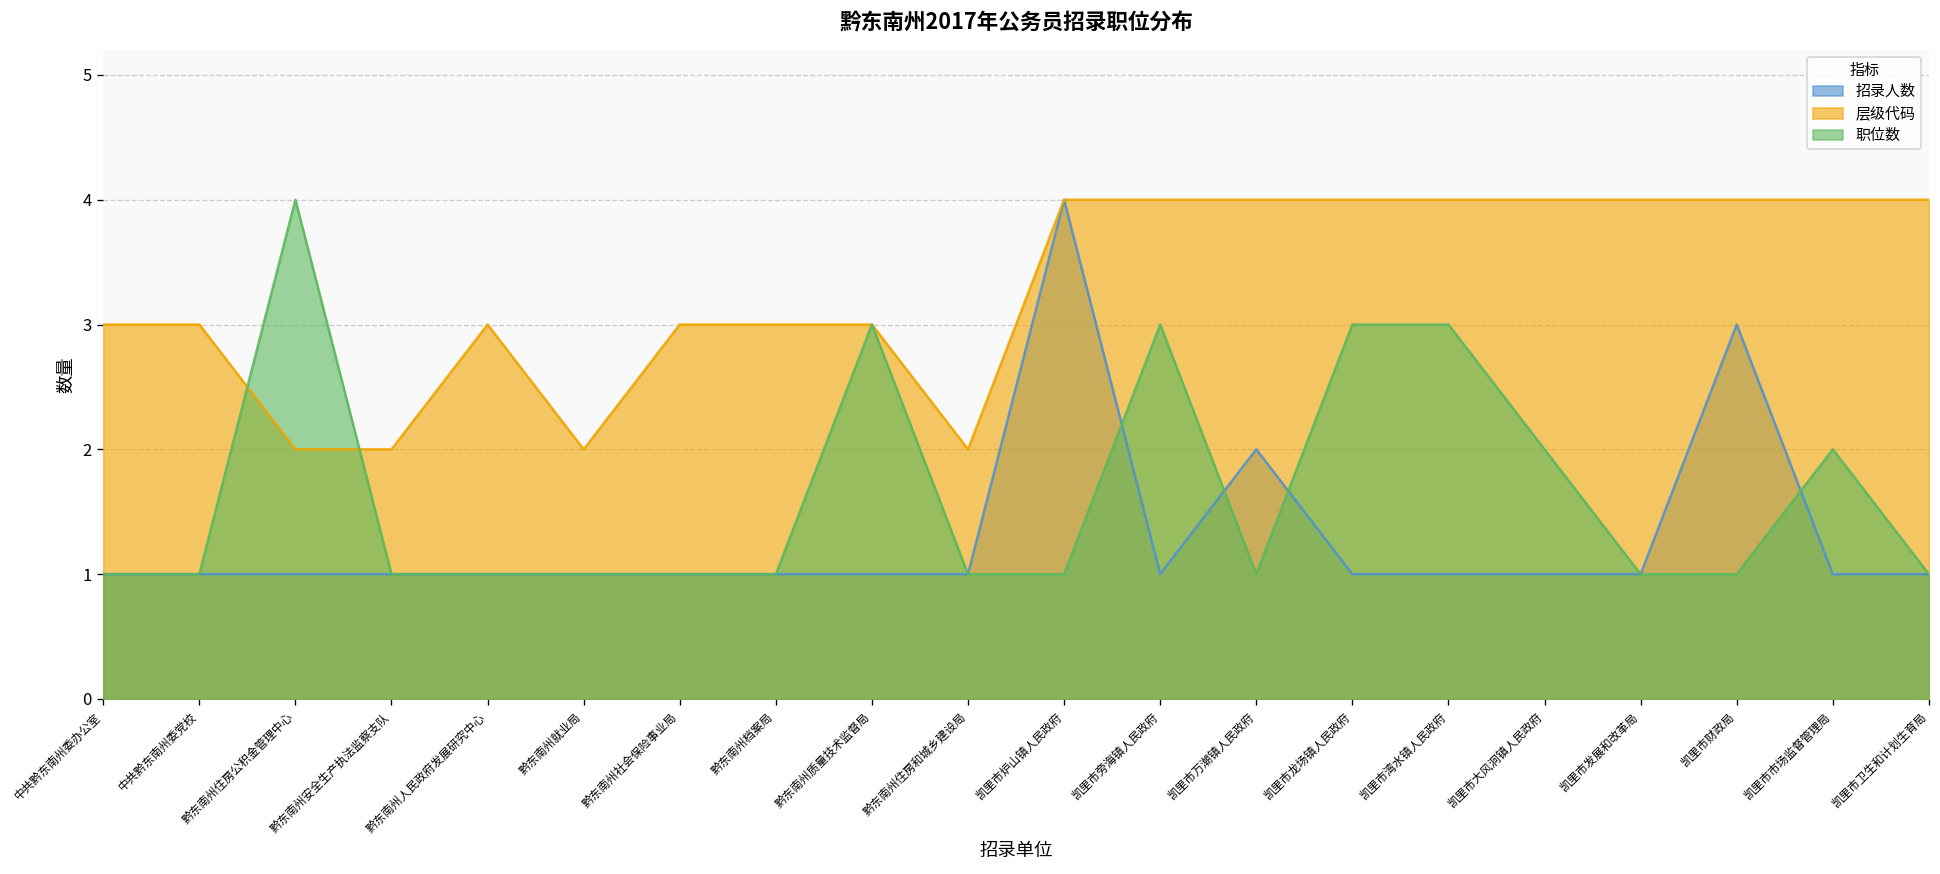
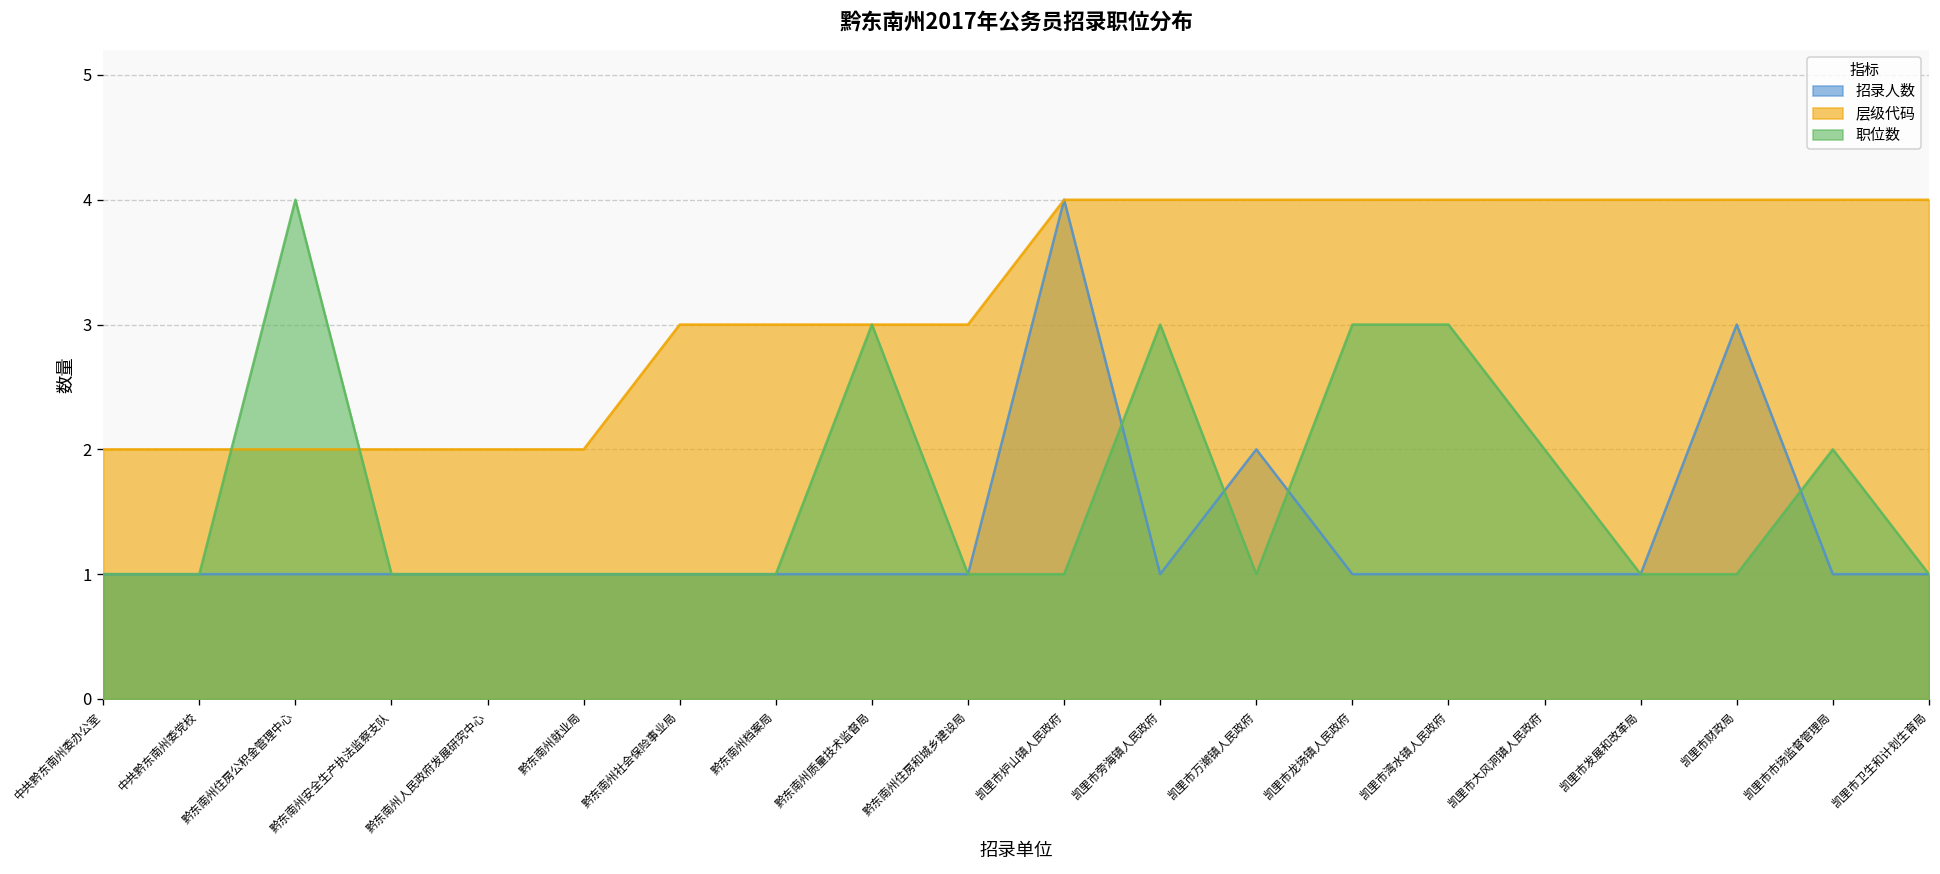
  {
    "招录人数": {
      "黔东南州住房公积金管理中心": 1,
      "黔东南州质量技术监督局": 1,
      "凯里市旁海镇人民政府": 1,
      "凯里市万潮镇人民政府": 2,
      "凯里市龙场镇人民政府": 1,
      "凯里市湾水镇人民政府": 1,
      "凯里市大风洞镇人民政府": 1,
      "凯里市财政局": 3,
      "凯里市市场监督管理局": 1
    },
    "层级代码": {
-     "中共黔东南州委办公室": 3,
-     "中共黔东南州委党校": 3,
+     "中共黔东南州委办公室": 2,
+     "中共黔东南州委党校": 2,
      "黔东南州住房公积金管理中心": 2,
      "黔东南州安全生产执法监察支队": 2,
-     "黔东南州人民政府发展研究中心": 3,
+     "黔东南州人民政府发展研究中心": 2,
      "黔东南州就业局": 2,
      "黔东南州社会保险事业局": 3,
      "黔东南州档案局": 3,
-     "黔东南州住房和城乡建设局": 2,
+     "黔东南州住房和城乡建设局": 3,
      "凯里市旁海镇人民政府": 4,
      "凯里市万潮镇人民政府": 4,
      "凯里市龙场镇人民政府": 4,
      "凯里市湾水镇人民政府": 4,
      "凯里市大风洞镇人民政府": 4,
      "凯里市发展和改革局": 4,
      "凯里市财政局": 4,
      "凯里市市场监督管理局": 4,
      "凯里市卫生和计划生育局": 4
    },
    "职位数": {
      "黔东南州住房公积金管理中心": 4,
      "凯里市炉山镇人民政府": 1,
      "凯里市旁海镇人民政府": 3,
      "凯里市万潮镇人民政府": 1,
      "凯里市龙场镇人民政府": 3,
      "凯里市湾水镇人民政府": 3,
      "凯里市大风洞镇人民政府": 2,
      "凯里市财政局": 1,
      "凯里市市场监督管理局": 2
    }
  }
